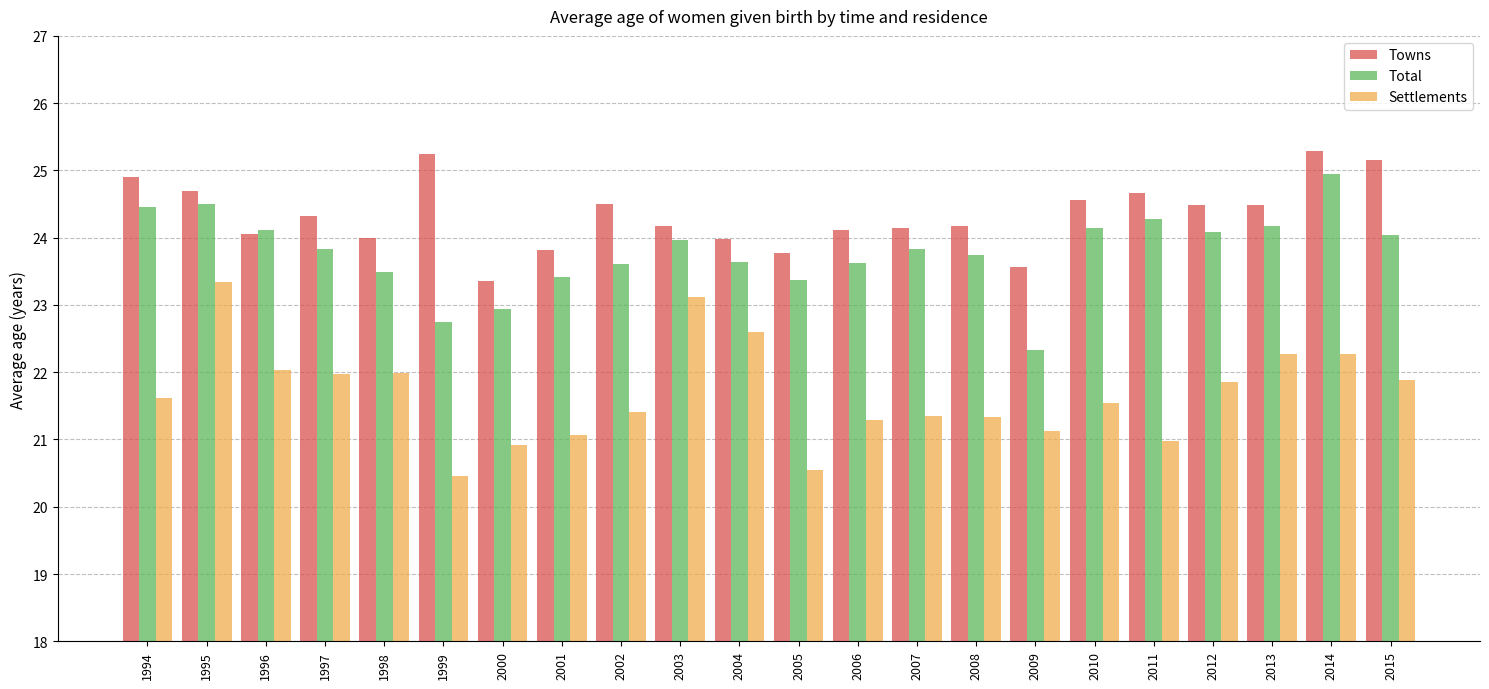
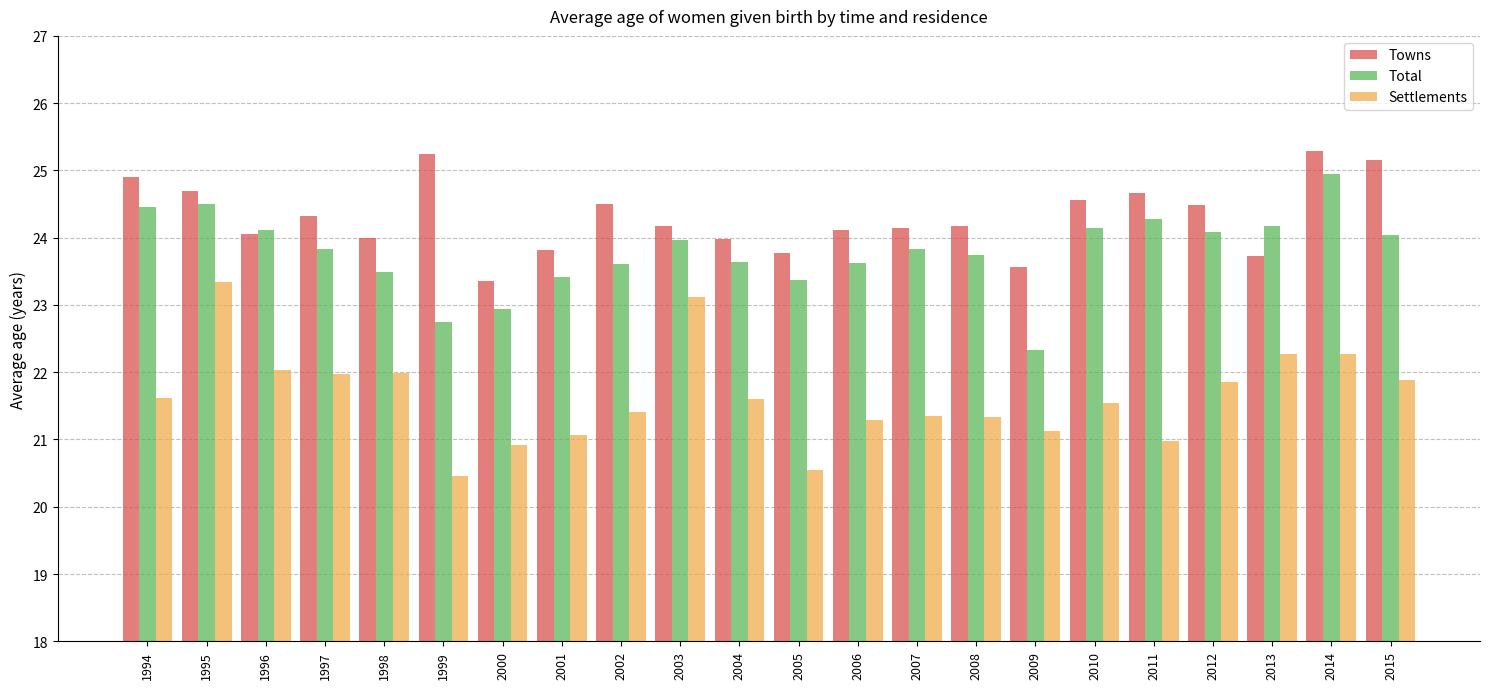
  {
    "Towns": {
      "1994": 24.9,
      "1995": 24.7,
      "1996": 24.1,
      "1997": 24.3,
      "1998": 24.0,
      "1999": 25.3,
      "2000": 23.4,
      "2001": 23.8,
      "2002": 24.5,
      "2003": 24.2,
      "2004": 24.0,
      "2005": 23.8,
      "2006": 24.1,
      "2007": 24.2,
      "2008": 24.2,
      "2009": 23.6,
      "2010": 24.6,
      "2011": 24.7,
      "2012": 24.5,
-     "2013": 24.5,
+     "2013": 23.7,
      "2014": 25.3,
      "2015": 25.2
    },
    "Total": {
      "1994": 24.5,
      "1995": 24.5,
      "1996": 24.1,
      "1997": 23.8,
      "1998": 23.5,
      "1999": 22.7,
      "2000": 22.9,
      "2001": 23.4,
      "2002": 23.6,
      "2003": 24.0,
      "2004": 23.6,
      "2005": 23.4,
      "2006": 23.6,
      "2007": 23.8,
      "2008": 23.7,
      "2009": 22.3,
      "2010": 24.2,
      "2011": 24.3,
      "2012": 24.1,
      "2013": 24.2,
      "2014": 25.0,
      "2015": 24.0
    },
    "Settlements": {
      "1994": 21.6,
      "1995": 23.3,
      "1996": 22.0,
      "1997": 22.0,
      "1998": 22.0,
      "1999": 20.5,
      "2000": 20.9,
      "2001": 21.1,
      "2002": 21.4,
      "2003": 23.1,
-     "2004": 22.6,
+     "2004": 21.6,
      "2005": 20.5,
      "2006": 21.3,
      "2007": 21.4,
      "2008": 21.3,
      "2009": 21.1,
      "2010": 21.5,
      "2011": 21.0,
      "2012": 21.9,
      "2013": 22.3,
      "2014": 22.3,
      "2015": 21.9
    }
  }
